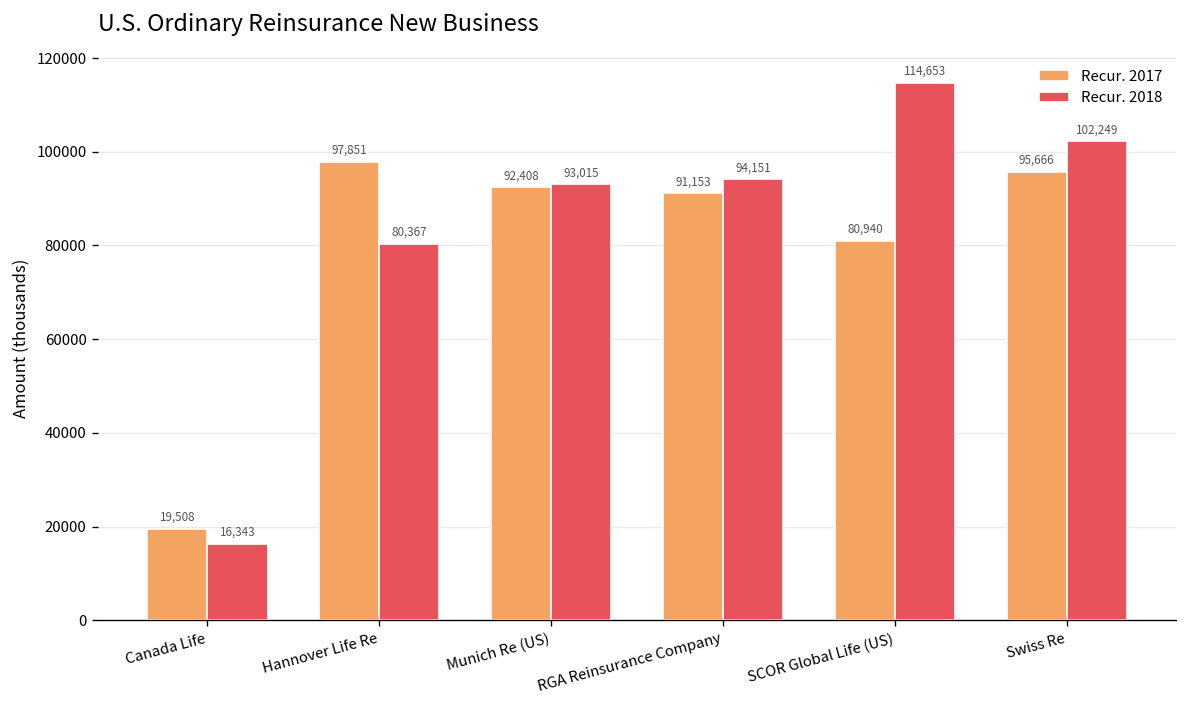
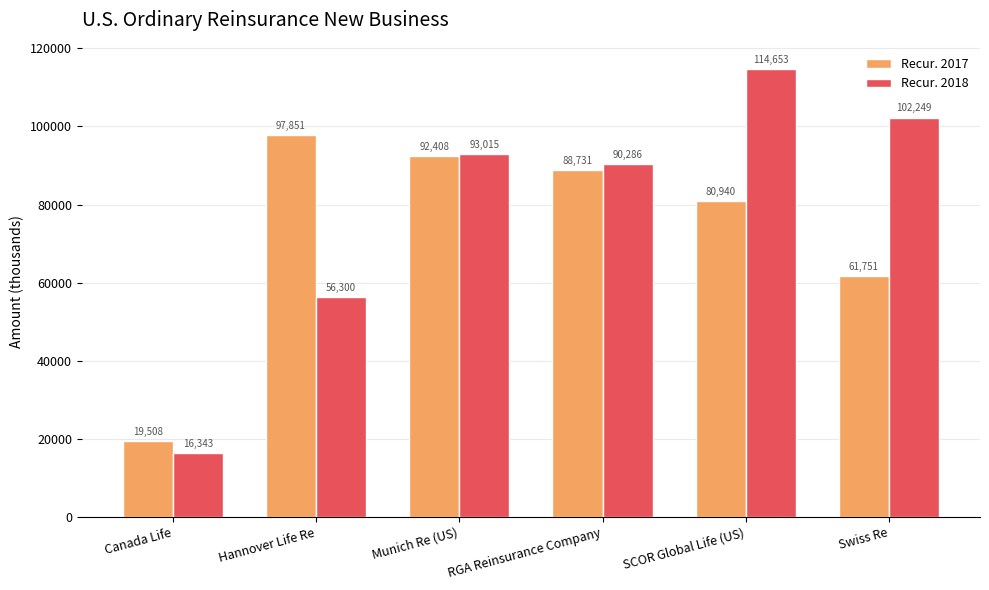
  {
    "Recur. 2017": {
      "Canada Life": "19,508",
      "Hannover Life Re": "97,851",
      "Munich Re (US)": "92,408",
-     "RGA Reinsurance Company": "91,153",
+     "RGA Reinsurance Company": "88,731",
      "SCOR Global Life (US)": "80,940",
-     "Swiss Re": "95,666"
+     "Swiss Re": "61,751"
    },
    "Recur. 2018": {
      "Canada Life": "16,343",
-     "Hannover Life Re": "80,367",
+     "Hannover Life Re": "56,300",
      "Munich Re (US)": "93,015",
-     "RGA Reinsurance Company": "94,151",
+     "RGA Reinsurance Company": "90,286",
      "SCOR Global Life (US)": "114,653",
      "Swiss Re": "102,249"
    }
  }
